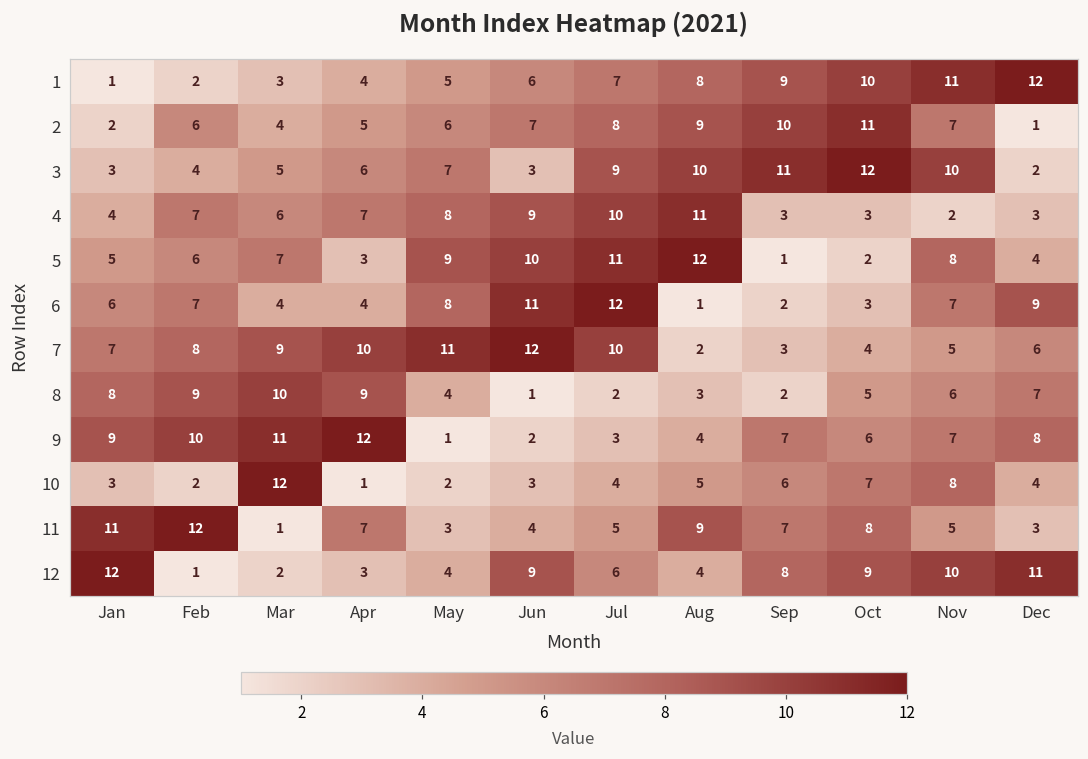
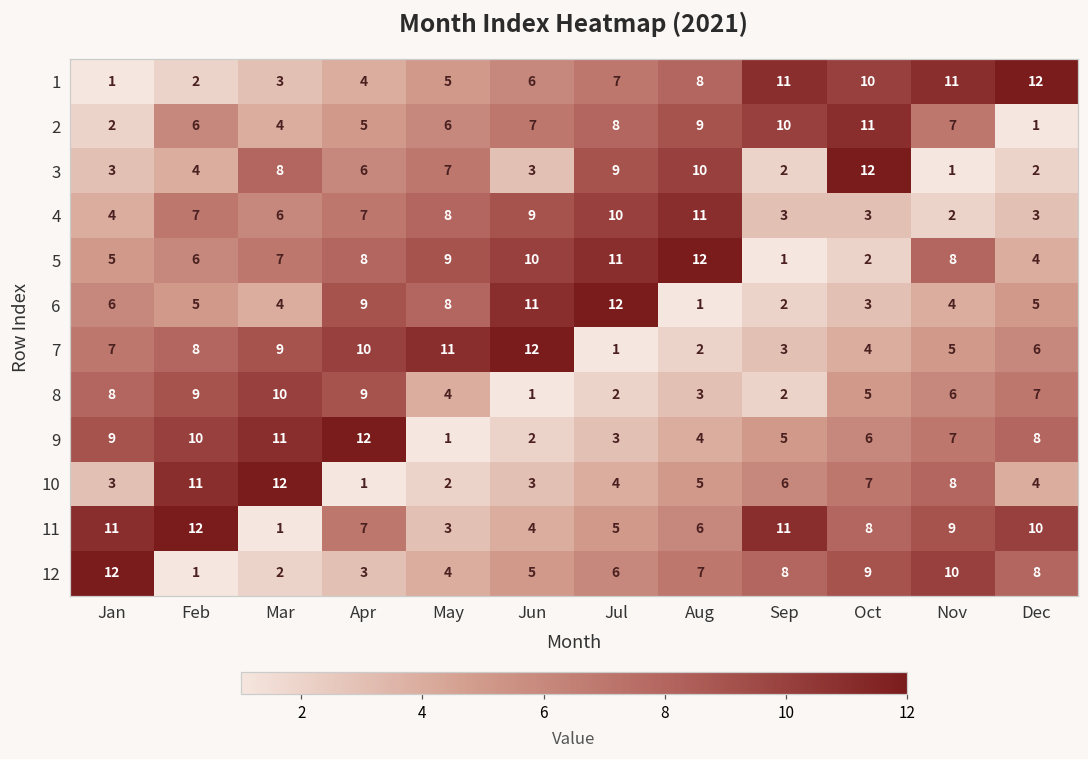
  {
    "1": {
      "Jan": 1,
      "Feb": 2,
      "Mar": 3,
      "Apr": 4,
      "May": 5,
      "Jun": 6,
      "Jul": 7,
      "Aug": 8,
-     "Sep": 9,
+     "Sep": 11,
      "Oct": 10,
      "Nov": 11,
      "Dec": 12
    },
    "2": {
      "Jan": 2,
      "Feb": 6,
      "Mar": 4,
      "Apr": 5,
      "May": 6,
      "Jun": 7,
      "Jul": 8,
      "Aug": 9,
      "Sep": 10,
      "Oct": 11,
      "Nov": 7,
      "Dec": 1
    },
    "3": {
      "Jan": 3,
      "Feb": 4,
-     "Mar": 5,
+     "Mar": 8,
      "Apr": 6,
      "May": 7,
      "Jun": 3,
      "Jul": 9,
      "Aug": 10,
-     "Sep": 11,
+     "Sep": 2,
      "Oct": 12,
-     "Nov": 10,
+     "Nov": 1,
      "Dec": 2
    },
    "4": {
      "Jan": 4,
      "Feb": 7,
      "Mar": 6,
      "Apr": 7,
      "May": 8,
      "Jun": 9,
      "Jul": 10,
      "Aug": 11,
      "Sep": 3,
      "Oct": 3,
      "Nov": 2,
      "Dec": 3
    },
    "5": {
      "Jan": 5,
      "Feb": 6,
      "Mar": 7,
-     "Apr": 3,
+     "Apr": 8,
      "May": 9,
      "Jun": 10,
      "Jul": 11,
      "Aug": 12,
      "Sep": 1,
      "Oct": 2,
      "Nov": 8,
      "Dec": 4
    },
    "6": {
      "Jan": 6,
-     "Feb": 7,
+     "Feb": 5,
      "Mar": 4,
-     "Apr": 4,
+     "Apr": 9,
      "May": 8,
      "Jun": 11,
      "Jul": 12,
      "Aug": 1,
      "Sep": 2,
      "Oct": 3,
-     "Nov": 7,
-     "Dec": 9
+     "Nov": 4,
+     "Dec": 5
    },
    "7": {
      "Jan": 7,
      "Feb": 8,
      "Mar": 9,
      "Apr": 10,
      "May": 11,
      "Jun": 12,
-     "Jul": 10,
+     "Jul": 1,
      "Aug": 2,
      "Sep": 3,
      "Oct": 4,
      "Nov": 5,
      "Dec": 6
    },
    "8": {
      "Jan": 8,
      "Feb": 9,
      "Mar": 10,
      "Apr": 9,
      "May": 4,
      "Jun": 1,
      "Jul": 2,
      "Aug": 3,
      "Sep": 2,
      "Oct": 5,
      "Nov": 6,
      "Dec": 7
    },
    "9": {
      "Jan": 9,
      "Feb": 10,
      "Mar": 11,
      "Apr": 12,
      "May": 1,
      "Jun": 2,
      "Jul": 3,
      "Aug": 4,
-     "Sep": 7,
+     "Sep": 5,
      "Oct": 6,
      "Nov": 7,
      "Dec": 8
    },
    "10": {
      "Jan": 3,
-     "Feb": 2,
+     "Feb": 11,
      "Mar": 12,
      "Apr": 1,
      "May": 2,
      "Jun": 3,
      "Jul": 4,
      "Aug": 5,
      "Sep": 6,
      "Oct": 7,
      "Nov": 8,
      "Dec": 4
    },
    "11": {
      "Jan": 11,
      "Feb": 12,
      "Mar": 1,
      "Apr": 7,
      "May": 3,
      "Jun": 4,
      "Jul": 5,
-     "Aug": 9,
-     "Sep": 7,
+     "Aug": 6,
+     "Sep": 11,
      "Oct": 8,
-     "Nov": 5,
-     "Dec": 3
+     "Nov": 9,
+     "Dec": 10
    },
    "12": {
      "Jan": 12,
      "Feb": 1,
      "Mar": 2,
      "Apr": 3,
      "May": 4,
-     "Jun": 9,
+     "Jun": 5,
      "Jul": 6,
-     "Aug": 4,
+     "Aug": 7,
      "Sep": 8,
      "Oct": 9,
      "Nov": 10,
-     "Dec": 11
+     "Dec": 8
    }
  }
